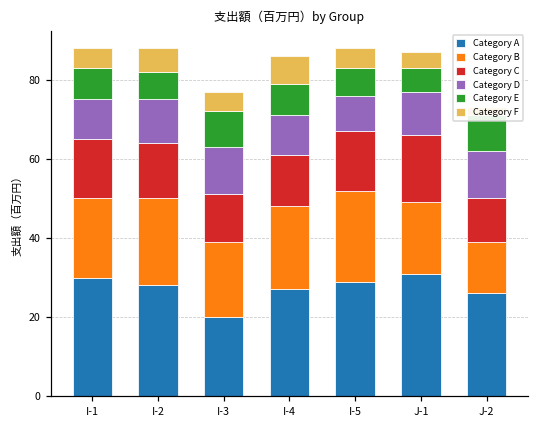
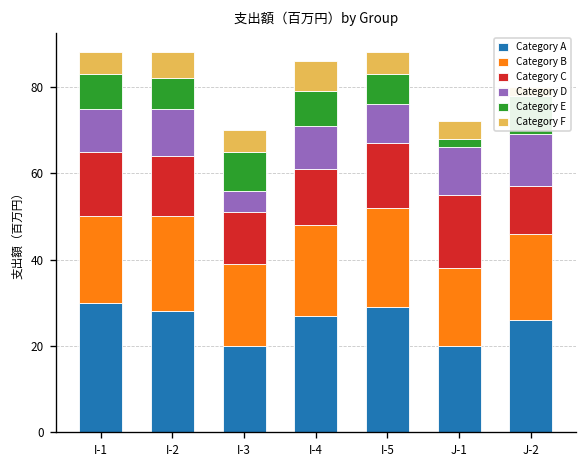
  {
    "Category A": {
      "I-1": 30,
      "I-2": 28,
      "I-3": 20,
      "I-4": 27,
      "I-5": 29,
-     "J-1": 31,
+     "J-1": 20,
      "J-2": 26
    },
    "Category B": {
      "I-1": 20,
      "I-2": 22,
      "I-3": 19,
      "I-4": 21,
      "I-5": 23,
      "J-1": 18,
-     "J-2": 13
+     "J-2": 20
    },
    "Category C": {
      "I-1": 15,
      "I-2": 14,
      "I-3": 12,
      "I-4": 13,
      "I-5": 15,
      "J-1": 17,
      "J-2": 11
    },
    "Category D": {
      "I-1": 10,
      "I-2": 11,
-     "I-3": 12,
+     "I-3": 5,
      "I-4": 10,
      "I-5": 9,
      "J-1": 11
    },
    "Category E": {
      "I-1": 8,
      "I-2": 7,
      "I-3": 9,
      "I-4": 8,
      "I-5": 7,
-     "J-1": 6
+     "J-1": 2
    },
    "Category F": {
      "I-1": 5,
      "I-2": 6,
      "I-3": 5,
      "I-4": 7,
      "I-5": 5,
      "J-1": 4
    }
  }
